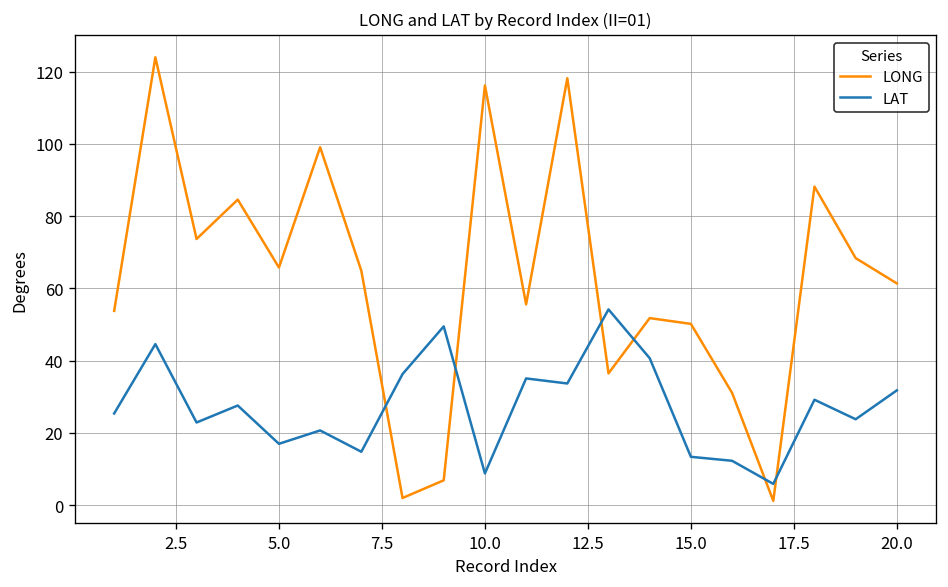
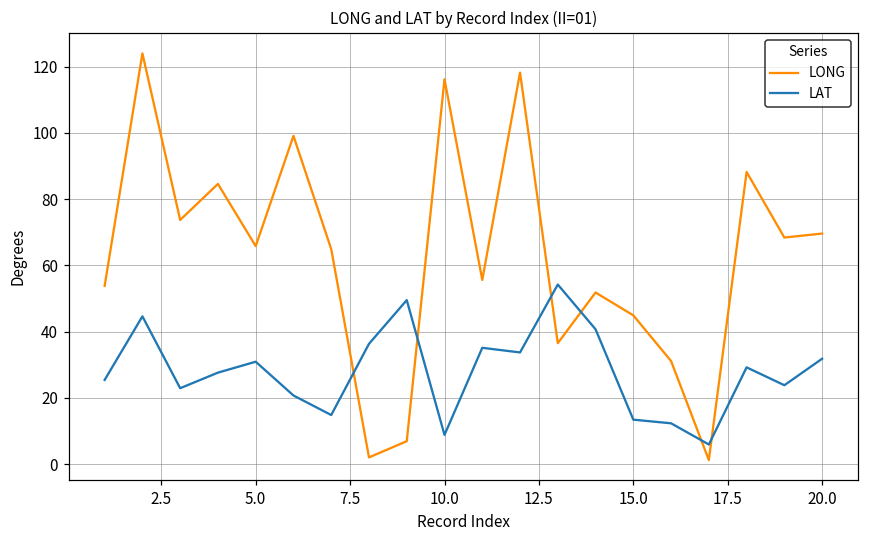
  {
    "LONG": {
      "5.0": 66,
      "10.0": 116,
-     "15.0": 50,
-     "20.0": 61
+     "15.0": 45,
+     "20.0": 70
    },
    "LAT": {
-     "5.0": 17,
+     "5.0": 31,
      "10.0": 9,
      "15.0": 13,
      "20.0": 32
    }
  }
